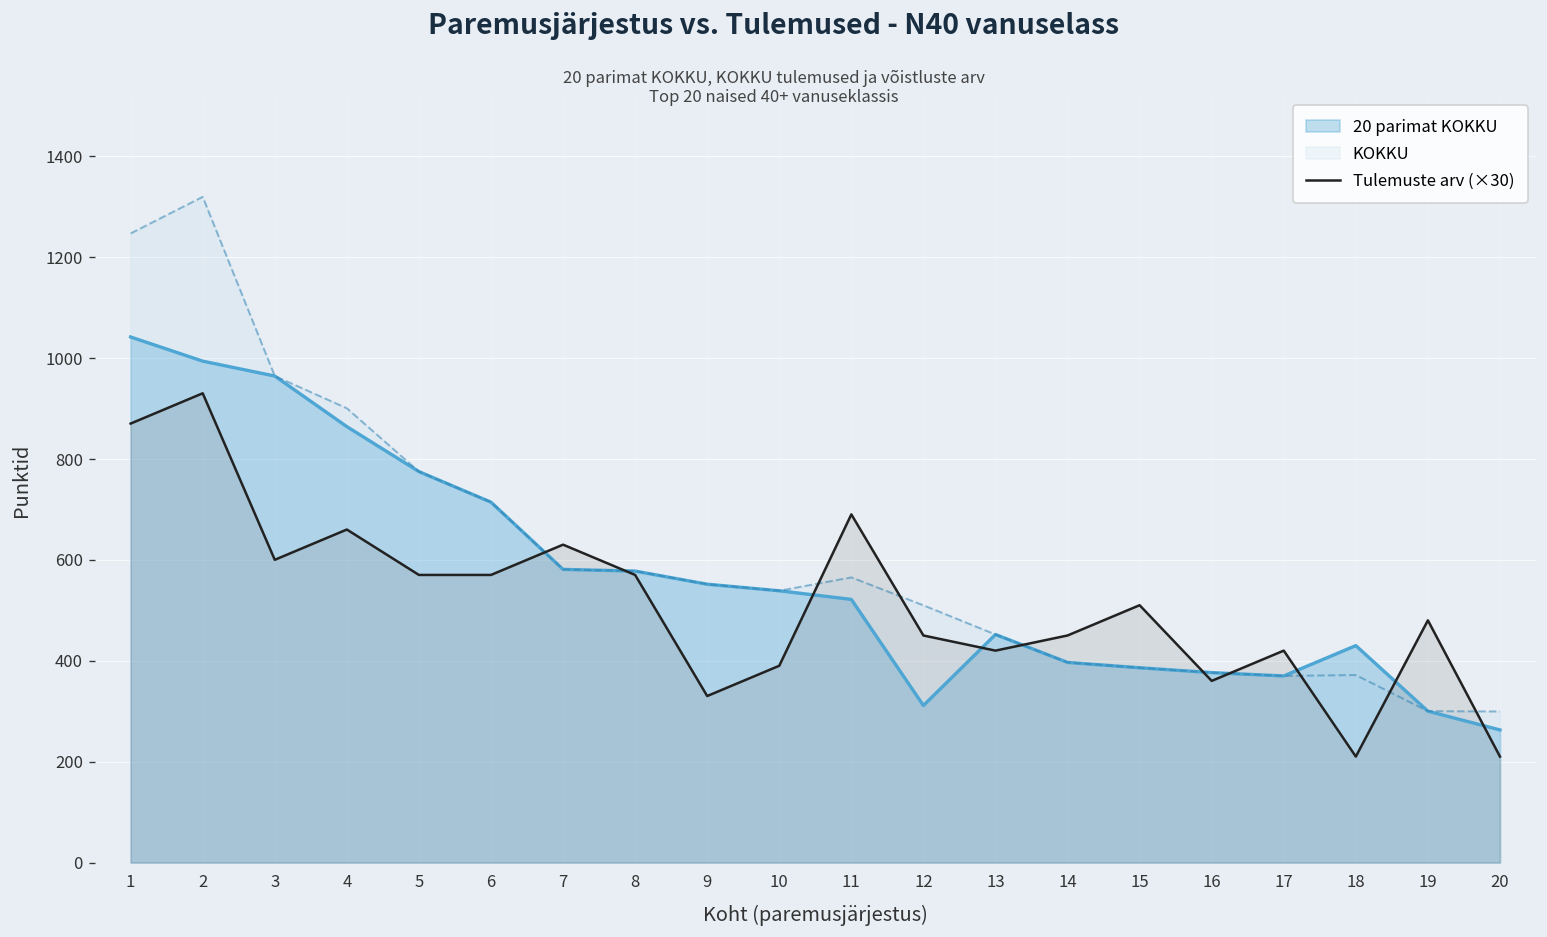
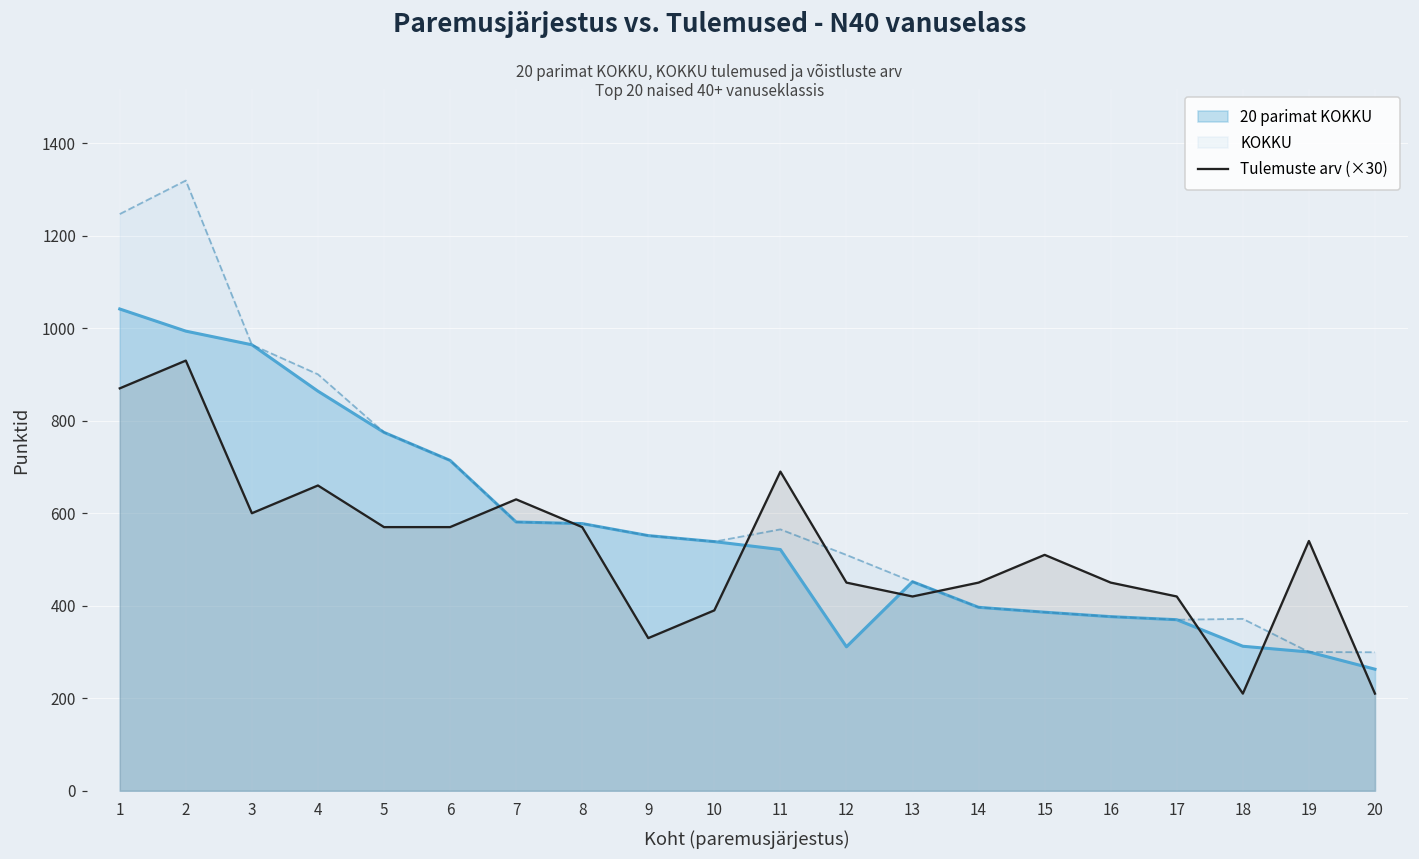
  {
    "20 parimat KOKKU": {
      "1": 1040,
      "2": 990,
      "4": 860,
      "11": 520,
      "12": 310,
-     "18": 430,
+     "18": 310,
      "20": 260
    },
    "KOKKU": {
      "1": 1250,
      "2": 1320,
      "4": 900,
      "11": 570,
      "12": 510,
      "18": 370,
      "20": 300
    },
    "Tulemuste arv (×30)": {
      "1": 870,
      "2": 930,
      "3": 600,
      "4": 660,
      "5": 570,
      "6": 570,
      "7": 630,
      "8": 570,
      "9": 330,
      "10": 390,
      "11": 690,
      "12": 450,
      "13": 420,
      "14": 450,
      "15": 510,
-     "16": 360,
+     "16": 450,
      "17": 420,
      "18": 210,
-     "19": 480,
+     "19": 540,
      "20": 210
    }
  }
